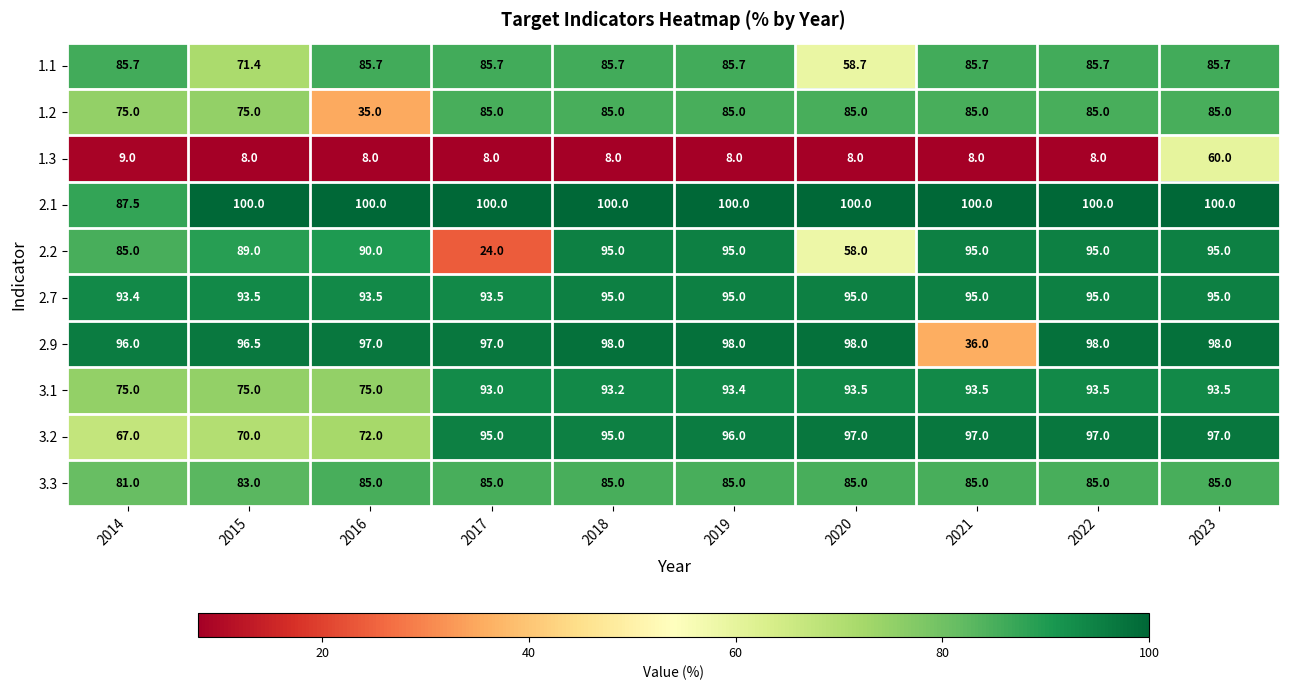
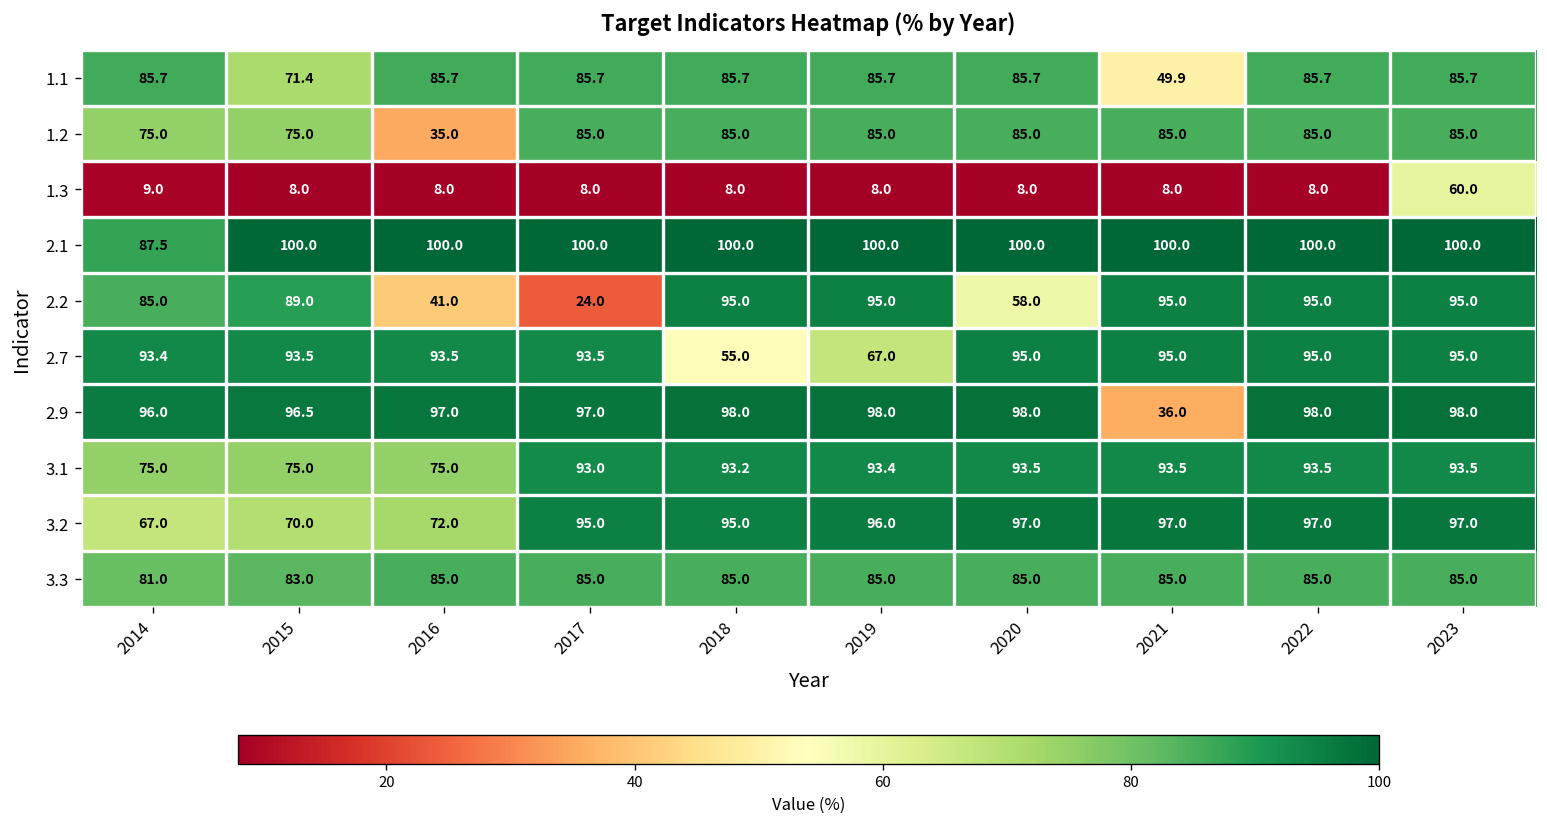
  {
    "1.1": {
      "2014": 85.7,
      "2015": 71.4,
      "2016": 85.7,
      "2017": 85.7,
      "2018": 85.7,
      "2019": 85.7,
-     "2020": 58.7,
-     "2021": 85.7,
+     "2020": 85.7,
+     "2021": 49.9,
      "2022": 85.7,
      "2023": 85.7
    },
    "1.2": {
      "2014": 75.0,
      "2015": 75.0,
      "2016": 35.0,
      "2017": 85.0,
      "2018": 85.0,
      "2019": 85.0,
      "2020": 85.0,
      "2021": 85.0,
      "2022": 85.0,
      "2023": 85.0
    },
    "1.3": {
      "2014": 9.0,
      "2015": 8.0,
      "2016": 8.0,
      "2017": 8.0,
      "2018": 8.0,
      "2019": 8.0,
      "2020": 8.0,
      "2021": 8.0,
      "2022": 8.0,
      "2023": 60.0
    },
    "2.1": {
      "2014": 87.5,
      "2015": 100.0,
      "2016": 100.0,
      "2017": 100.0,
      "2018": 100.0,
      "2019": 100.0,
      "2020": 100.0,
      "2021": 100.0,
      "2022": 100.0,
      "2023": 100.0
    },
    "2.2": {
      "2014": 85.0,
      "2015": 89.0,
-     "2016": 90.0,
+     "2016": 41.0,
      "2017": 24.0,
      "2018": 95.0,
      "2019": 95.0,
      "2020": 58.0,
      "2021": 95.0,
      "2022": 95.0,
      "2023": 95.0
    },
    "2.7": {
      "2014": 93.4,
      "2015": 93.5,
      "2016": 93.5,
      "2017": 93.5,
-     "2018": 95.0,
-     "2019": 95.0,
+     "2018": 55.0,
+     "2019": 67.0,
      "2020": 95.0,
      "2021": 95.0,
      "2022": 95.0,
      "2023": 95.0
    },
    "2.9": {
      "2014": 96.0,
      "2015": 96.5,
      "2016": 97.0,
      "2017": 97.0,
      "2018": 98.0,
      "2019": 98.0,
      "2020": 98.0,
      "2021": 36.0,
      "2022": 98.0,
      "2023": 98.0
    },
    "3.1": {
      "2014": 75.0,
      "2015": 75.0,
      "2016": 75.0,
      "2017": 93.0,
      "2018": 93.2,
      "2019": 93.4,
      "2020": 93.5,
      "2021": 93.5,
      "2022": 93.5,
      "2023": 93.5
    },
    "3.2": {
      "2014": 67.0,
      "2015": 70.0,
      "2016": 72.0,
      "2017": 95.0,
      "2018": 95.0,
      "2019": 96.0,
      "2020": 97.0,
      "2021": 97.0,
      "2022": 97.0,
      "2023": 97.0
    },
    "3.3": {
      "2014": 81.0,
      "2015": 83.0,
      "2016": 85.0,
      "2017": 85.0,
      "2018": 85.0,
      "2019": 85.0,
      "2020": 85.0,
      "2021": 85.0,
      "2022": 85.0,
      "2023": 85.0
    }
  }
